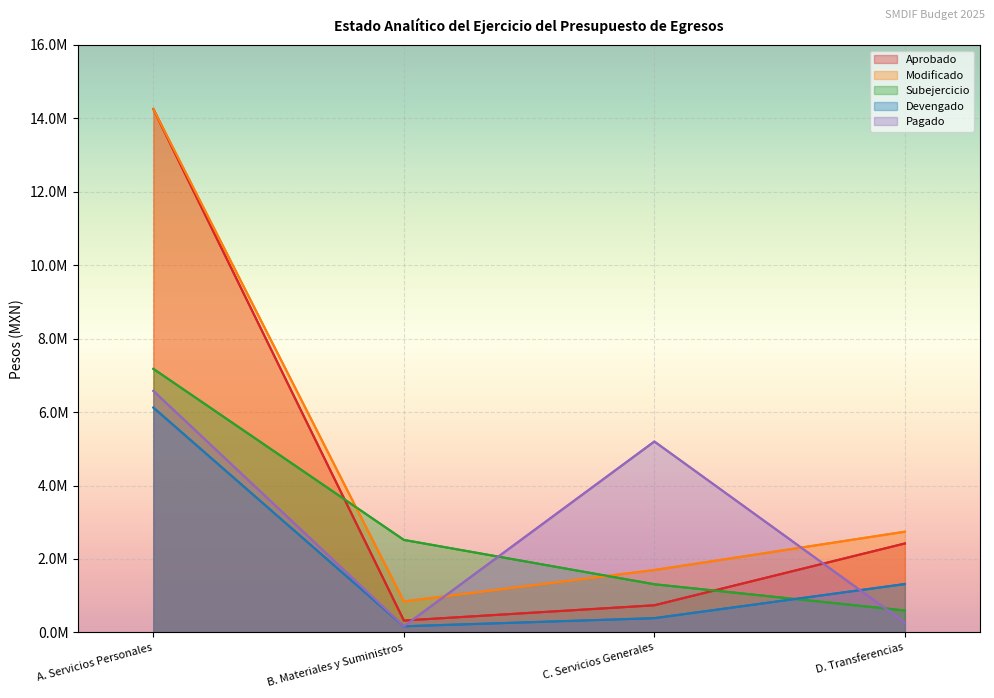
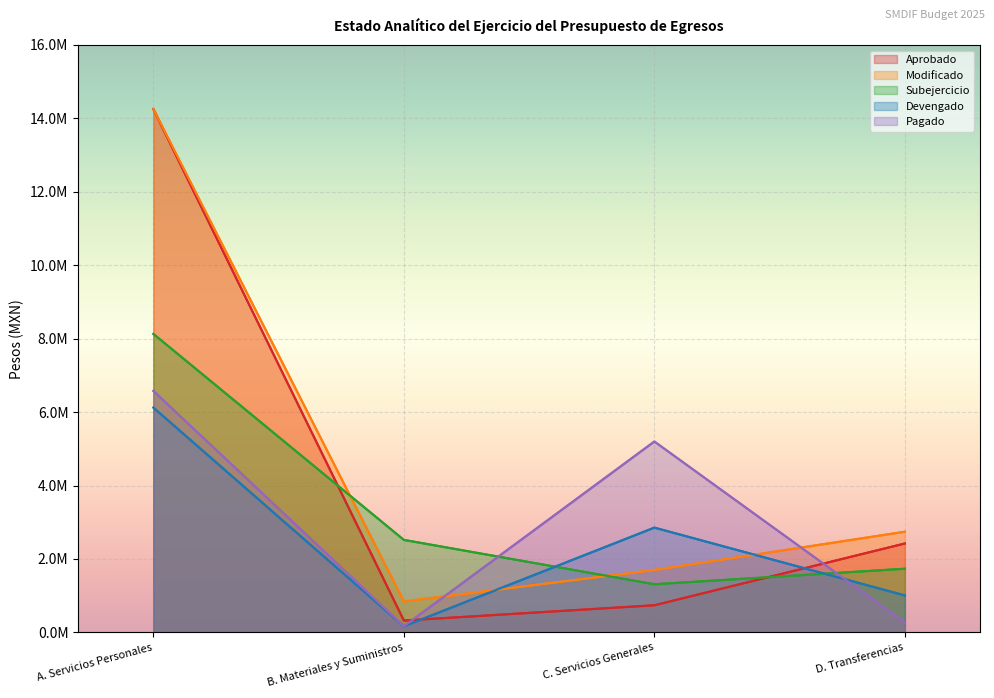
  {
    "Subejercicio": {
-     "A. Servicios Personales": 7200000,
+     "A. Servicios Personales": 8100000,
      "B. Materiales y Suministros": 2500000,
      "C. Servicios Generales": 1300000,
-     "D. Transferencias": 600000
+     "D. Transferencias": 1700000
    },
    "Devengado": {
      "A. Servicios Personales": 6100000,
-     "C. Servicios Generales": 400000,
-     "D. Transferencias": 1300000
+     "C. Servicios Generales": 2900000,
+     "D. Transferencias": 1000000
    },
    "Pagado": {
      "A. Servicios Personales": 6600000,
      "C. Servicios Generales": 5200000,
      "D. Transferencias": 300000
    }
  }
